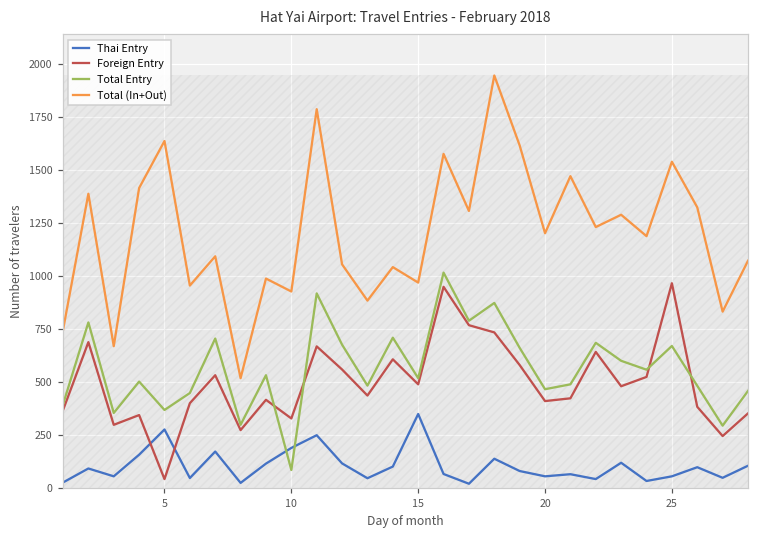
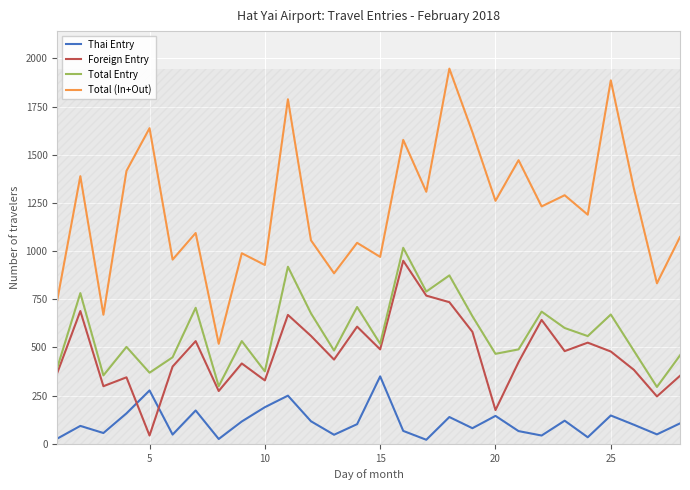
  {
    "Thai Entry": {
      "5": 280,
      "10": 190,
      "15": 350,
-     "20": 60,
-     "25": 60
+     "20": 150,
+     "25": 150
    },
    "Foreign Entry": {
      "5": 40,
      "10": 330,
      "15": 490,
-     "20": 410,
-     "25": 970
+     "20": 180,
+     "25": 480
    },
    "Total Entry": {
      "5": 370,
-     "10": 90,
+     "10": 380,
      "15": 520,
      "20": 470,
      "25": 670
    },
    "Total (In+Out)": {
      "5": 1640,
      "10": 930,
      "15": 970,
-     "20": 1200,
-     "25": 1540
+     "20": 1260,
+     "25": 1890
    }
  }
